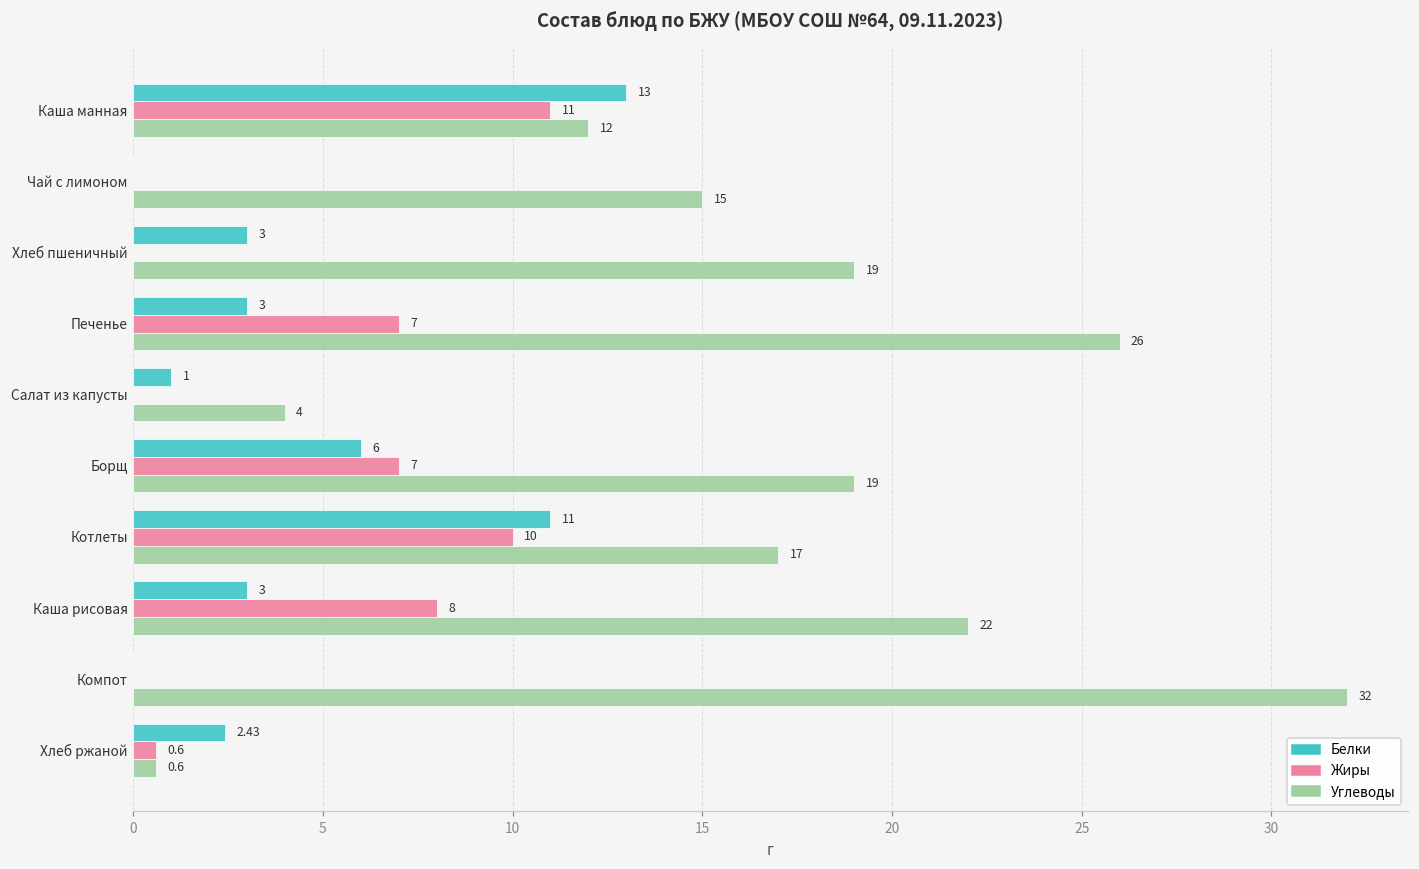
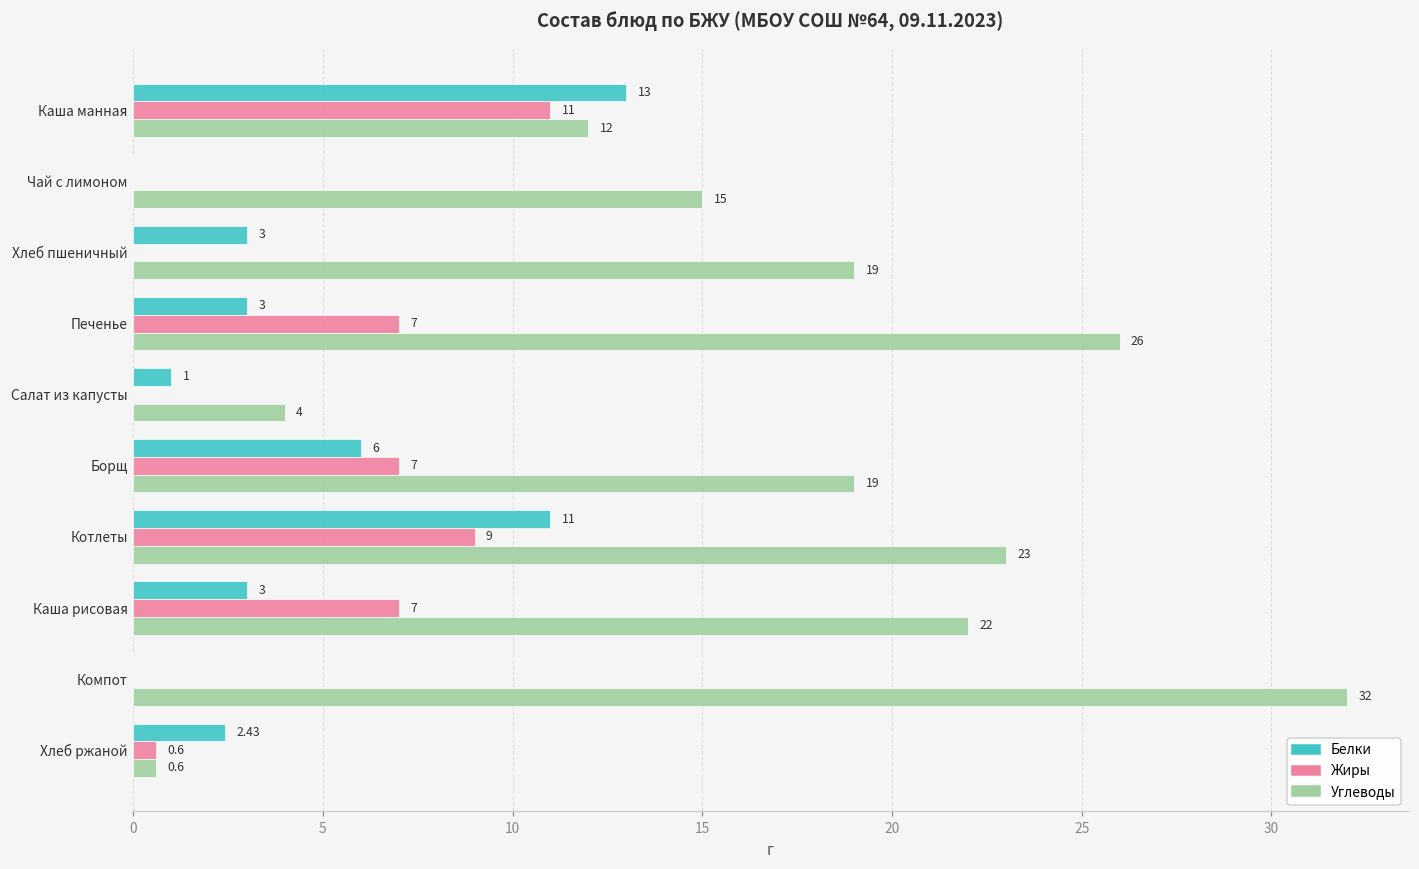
  {
    "Белки": {
      "Каша манная": 13,
      "Хлеб пшеничный": 3,
      "Печенье": 3,
      "Салат из капусты": 1,
      "Борщ": 6,
      "Котлеты": 11,
      "Каша рисовая": 3,
      "Хлеб ржаной": 2.43
    },
    "Жиры": {
      "Каша манная": 11,
      "Печенье": 7,
      "Борщ": 7,
-     "Котлеты": 10,
-     "Каша рисовая": 8,
+     "Котлеты": 9,
+     "Каша рисовая": 7,
      "Хлеб ржаной": 0.6
    },
    "Углеводы": {
      "Каша манная": 12,
      "Чай с лимоном": 15,
      "Хлеб пшеничный": 19,
      "Печенье": 26,
      "Салат из капусты": 4,
      "Борщ": 19,
-     "Котлеты": 17,
+     "Котлеты": 23,
      "Каша рисовая": 22,
      "Компот": 32,
      "Хлеб ржаной": 0.6
    }
  }
